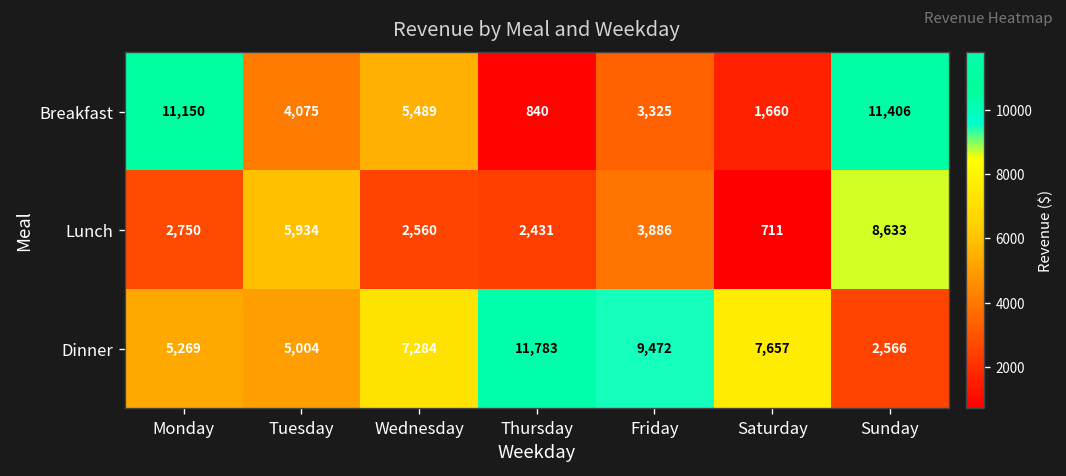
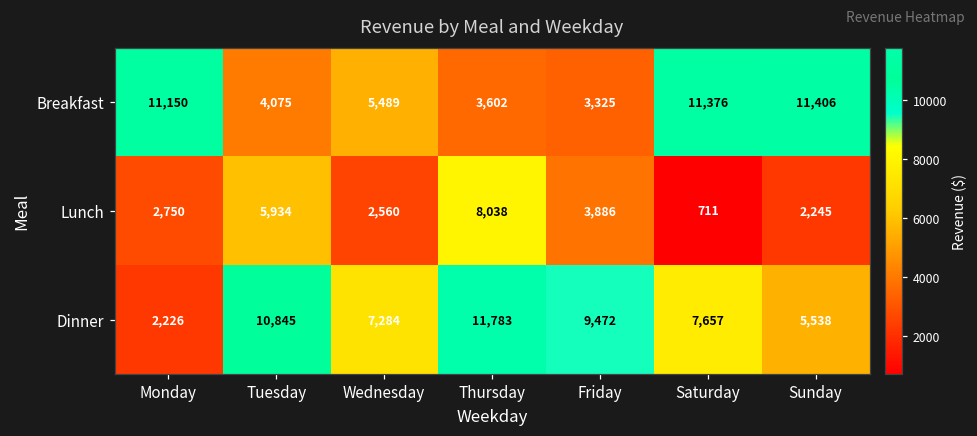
  {
    "Breakfast": {
      "Monday": "11,150",
      "Tuesday": "4,075",
      "Wednesday": "5,489",
-     "Thursday": "840",
+     "Thursday": "3,602",
      "Friday": "3,325",
-     "Saturday": "1,660",
+     "Saturday": "11,376",
      "Sunday": "11,406"
    },
    "Lunch": {
      "Monday": "2,750",
      "Tuesday": "5,934",
      "Wednesday": "2,560",
-     "Thursday": "2,431",
+     "Thursday": "8,038",
      "Friday": "3,886",
      "Saturday": "711",
-     "Sunday": "8,633"
+     "Sunday": "2,245"
    },
    "Dinner": {
-     "Monday": "5,269",
-     "Tuesday": "5,004",
+     "Monday": "2,226",
+     "Tuesday": "10,845",
      "Wednesday": "7,284",
      "Thursday": "11,783",
      "Friday": "9,472",
      "Saturday": "7,657",
-     "Sunday": "2,566"
+     "Sunday": "5,538"
    }
  }
